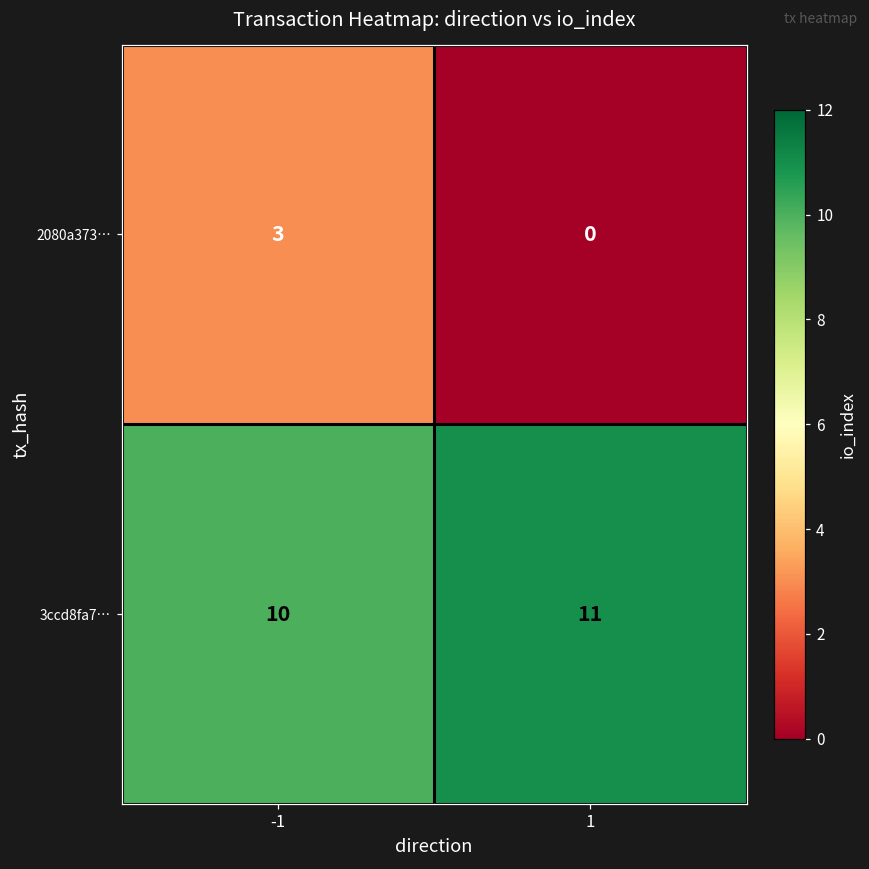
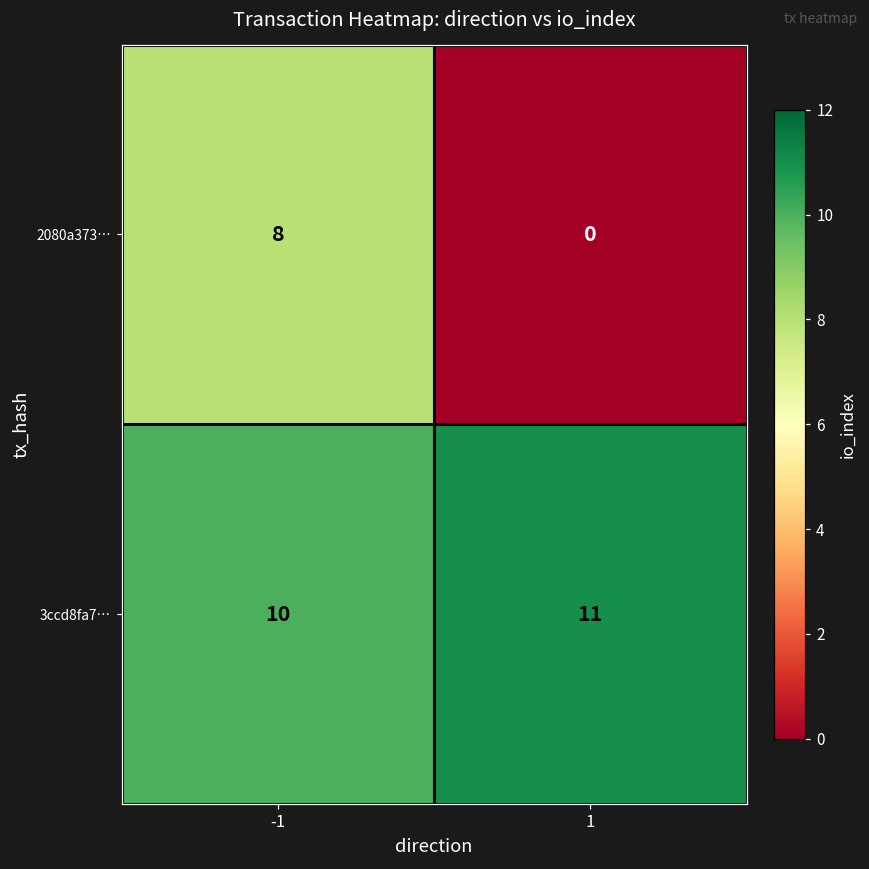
  {
    "2080a373…": {
-     "-1": 3,
+     "-1": 8,
      "1": 0
    },
    "3ccd8fa7…": {
      "-1": 10,
      "1": 11
    }
  }
